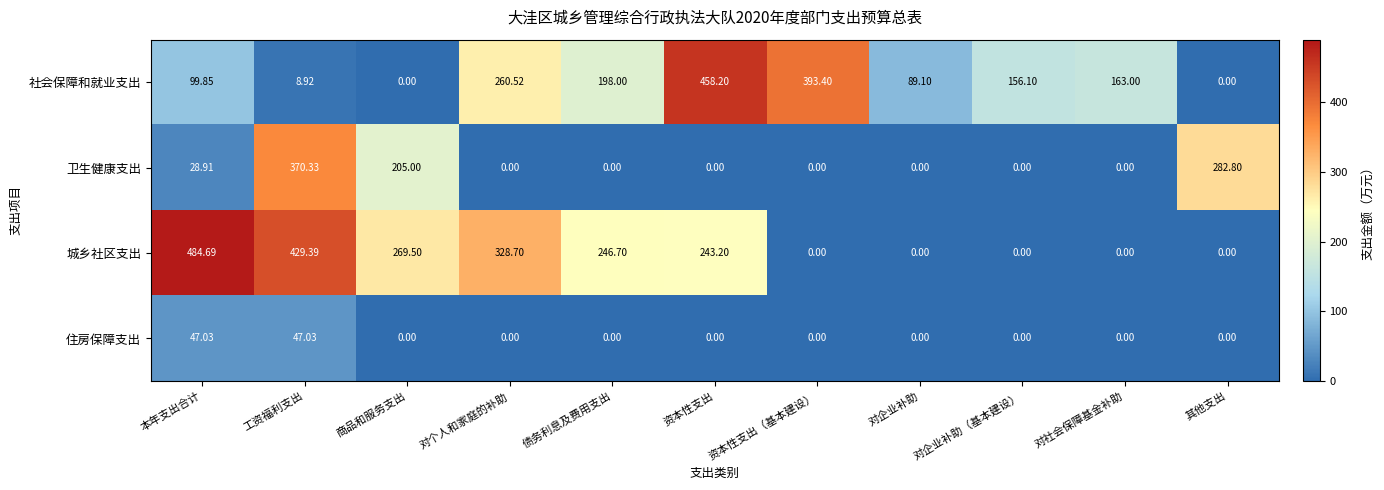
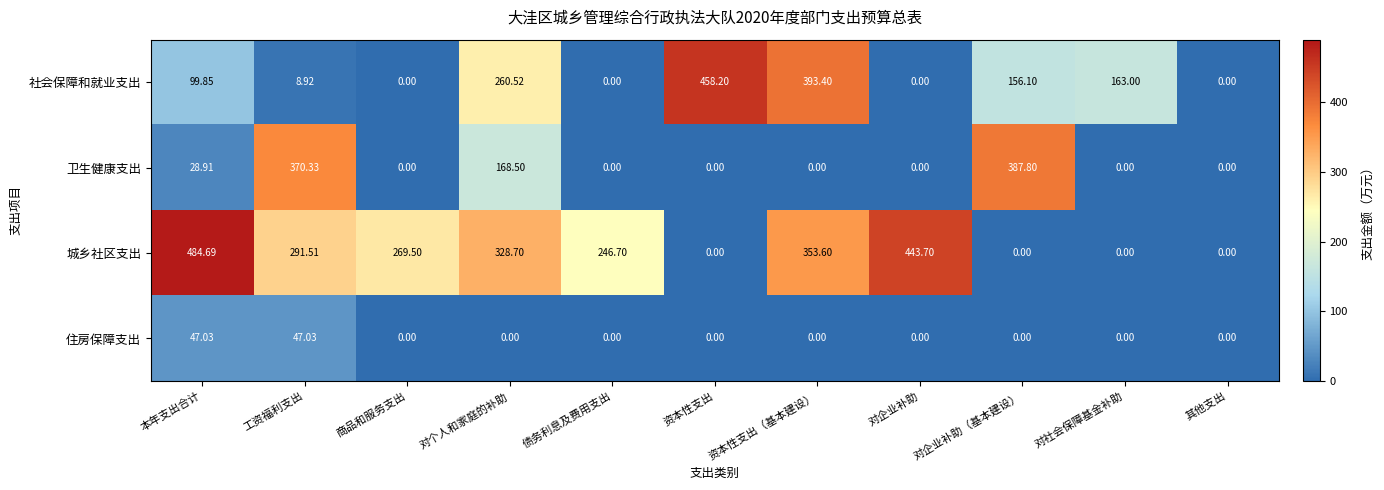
  {
    "社会保障和就业支出": {
      "本年支出合计": 99.85,
      "工资福利支出": 8.92,
      "商品和服务支出": 0.00,
      "对个人和家庭的补助": 260.52,
-     "债务利息及费用支出": 198.00,
+     "债务利息及费用支出": 0.00,
      "资本性支出": 458.20,
      "资本性支出（基本建设）": 393.40,
-     "对企业补助": 89.10,
+     "对企业补助": 0.00,
      "对企业补助（基本建设）": 156.10,
      "对社会保障基金补助": 163.00,
      "其他支出": 0.00
    },
    "卫生健康支出": {
      "本年支出合计": 28.91,
      "工资福利支出": 370.33,
-     "商品和服务支出": 205.00,
-     "对个人和家庭的补助": 0.00,
+     "商品和服务支出": 0.00,
+     "对个人和家庭的补助": 168.50,
      "债务利息及费用支出": 0.00,
      "资本性支出": 0.00,
      "资本性支出（基本建设）": 0.00,
      "对企业补助": 0.00,
-     "对企业补助（基本建设）": 0.00,
+     "对企业补助（基本建设）": 387.80,
      "对社会保障基金补助": 0.00,
-     "其他支出": 282.80
+     "其他支出": 0.00
    },
    "城乡社区支出": {
      "本年支出合计": 484.69,
-     "工资福利支出": 429.39,
+     "工资福利支出": 291.51,
      "商品和服务支出": 269.50,
      "对个人和家庭的补助": 328.70,
      "债务利息及费用支出": 246.70,
-     "资本性支出": 243.20,
-     "资本性支出（基本建设）": 0.00,
-     "对企业补助": 0.00,
+     "资本性支出": 0.00,
+     "资本性支出（基本建设）": 353.60,
+     "对企业补助": 443.70,
      "对企业补助（基本建设）": 0.00,
      "对社会保障基金补助": 0.00,
      "其他支出": 0.00
    },
    "住房保障支出": {
      "本年支出合计": 47.03,
      "工资福利支出": 47.03,
      "商品和服务支出": 0.00,
      "对个人和家庭的补助": 0.00,
      "债务利息及费用支出": 0.00,
      "资本性支出": 0.00,
      "资本性支出（基本建设）": 0.00,
      "对企业补助": 0.00,
      "对企业补助（基本建设）": 0.00,
      "对社会保障基金补助": 0.00,
      "其他支出": 0.00
    }
  }
